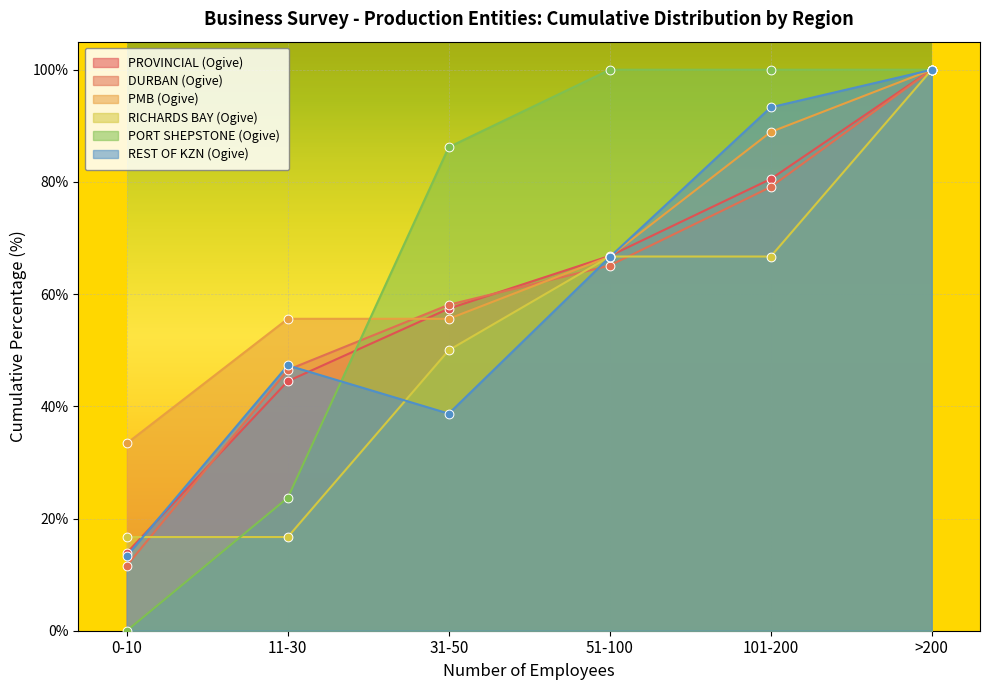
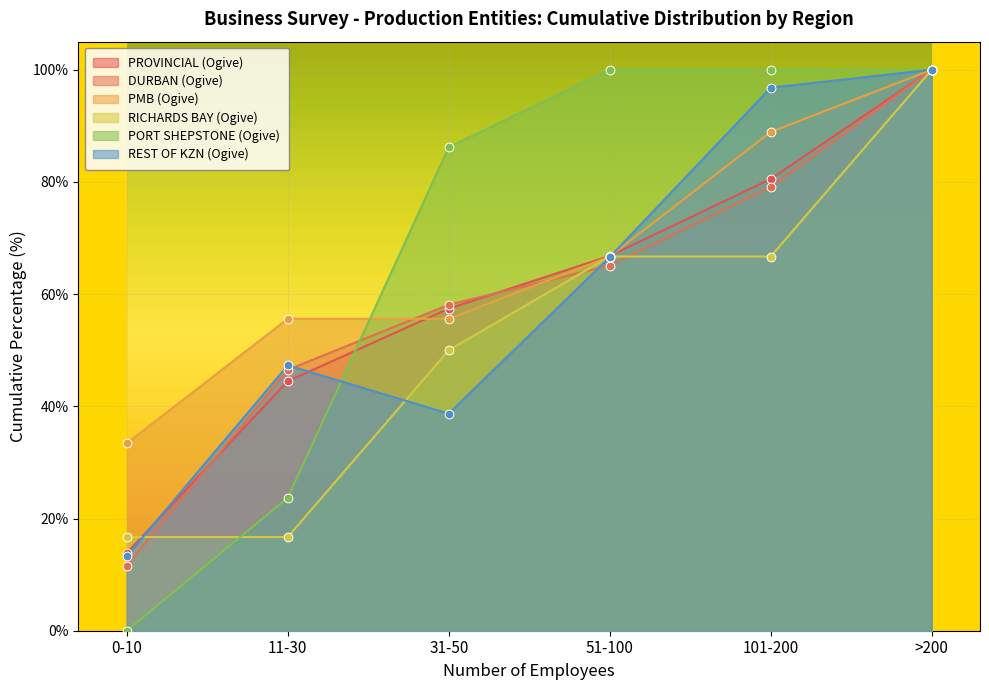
  {
    "PORT SHEPSTONE (Ogive)": {
      "0-10": "0%",
      "11-30": "24%",
      "31-50": "86%",
      "51-100": "100%",
      "101-200": "100%"
    },
    "REST OF KZN (Ogive)": {
      "0-10": "13%",
      "11-30": "47%",
      "31-50": "39%",
-     "101-200": "93%"
+     "101-200": "97%"
    }
  }
